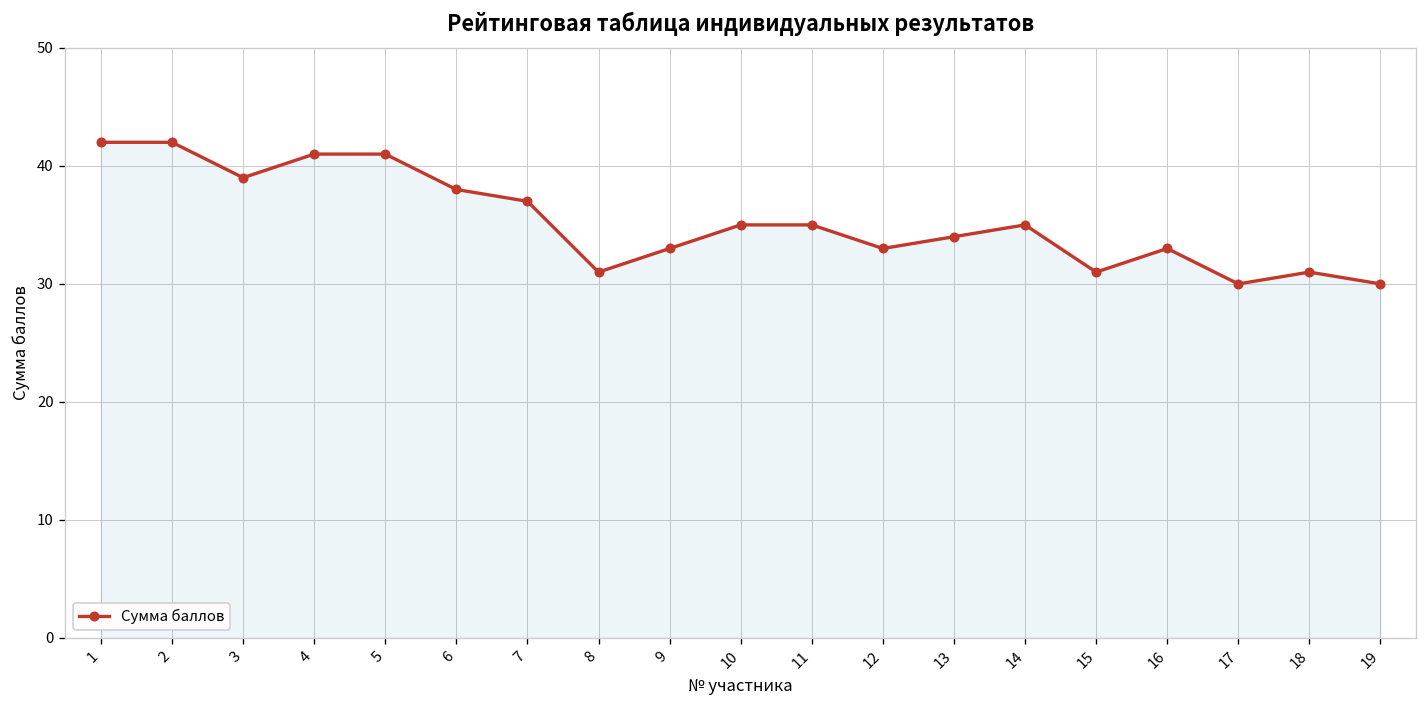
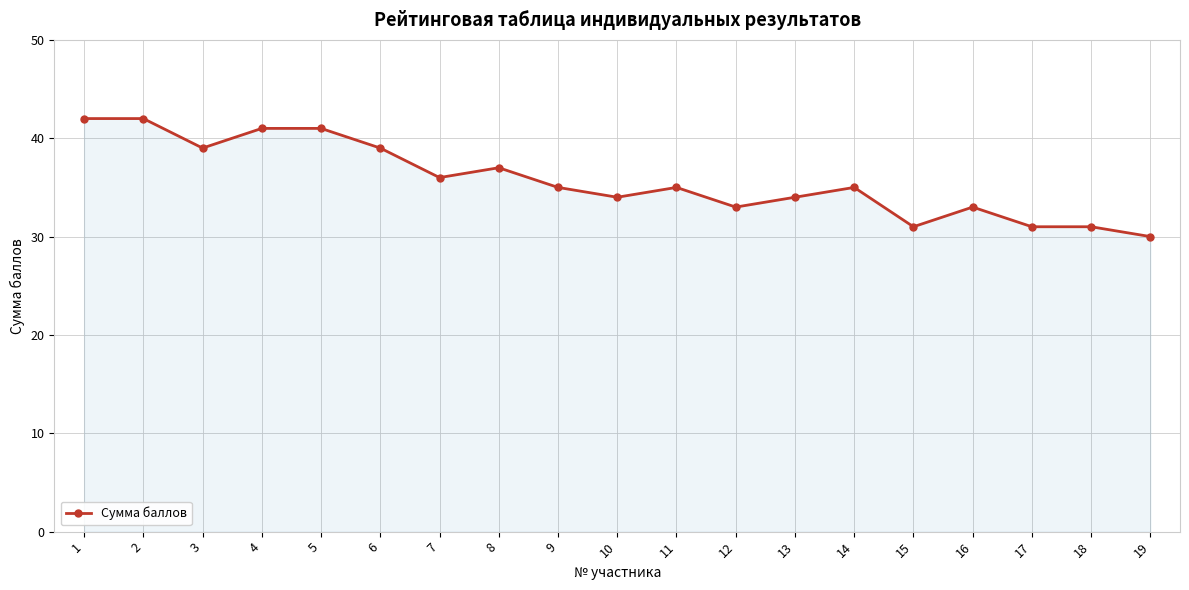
  {
    "1": 42,
    "2": 42,
    "3": 39,
    "4": 41,
    "5": 41,
-   "6": 38,
-   "7": 37,
-   "8": 31,
-   "9": 33,
-   "10": 35,
+   "6": 39,
+   "7": 36,
+   "8": 37,
+   "9": 35,
+   "10": 34,
    "11": 35,
    "12": 33,
    "13": 34,
    "14": 35,
    "15": 31,
    "16": 33,
-   "17": 30,
+   "17": 31,
    "18": 31,
    "19": 30
  }
